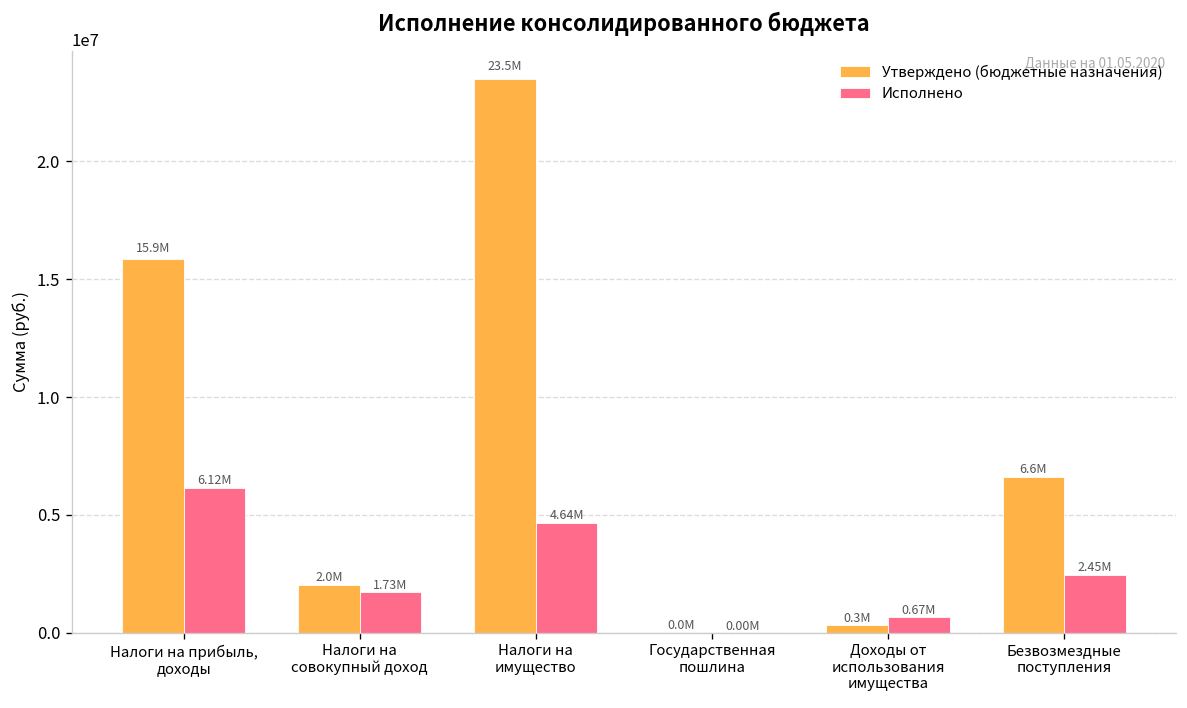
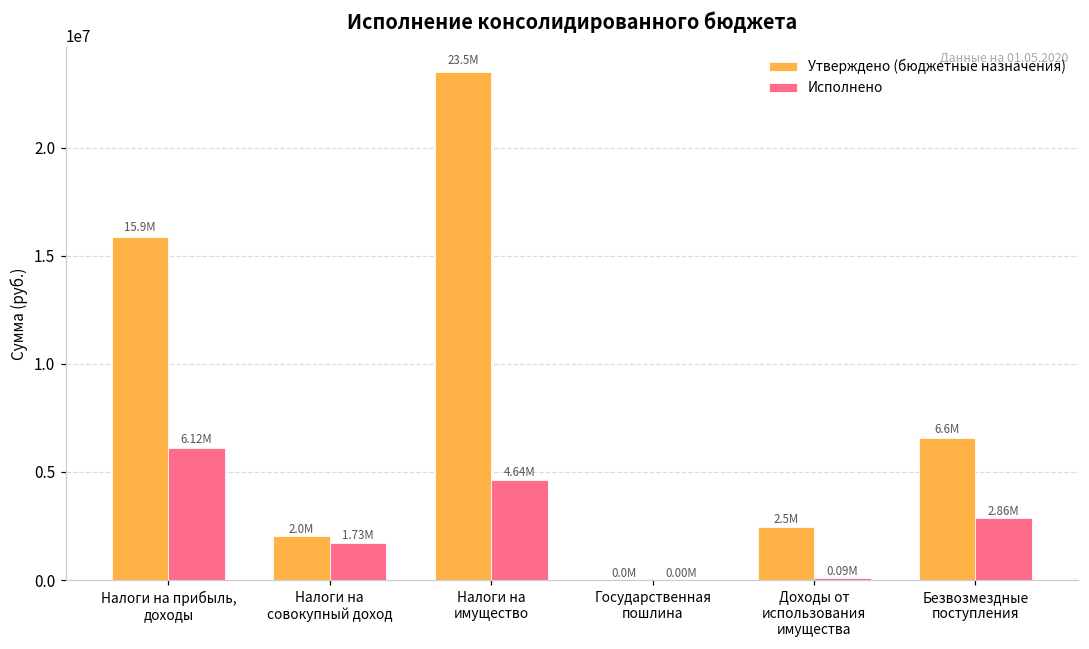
  {
    "Утверждено (бюджетные назначения)": {
-     "Доходы от использования имущества": "0.3М"
+     "Доходы от использования имущества": "2.5М"
    },
    "Исполнено": {
-     "Доходы от использования имущества": "0.67М",
-     "Безвозмездные поступления": "2.45М"
+     "Доходы от использования имущества": "0.09М",
+     "Безвозмездные поступления": "2.86М"
    }
  }
